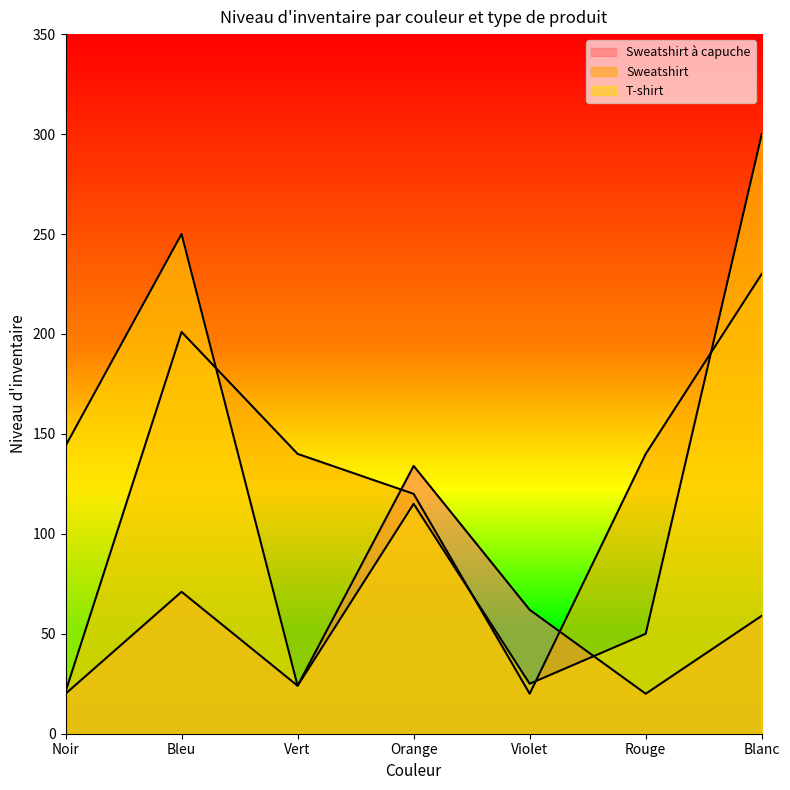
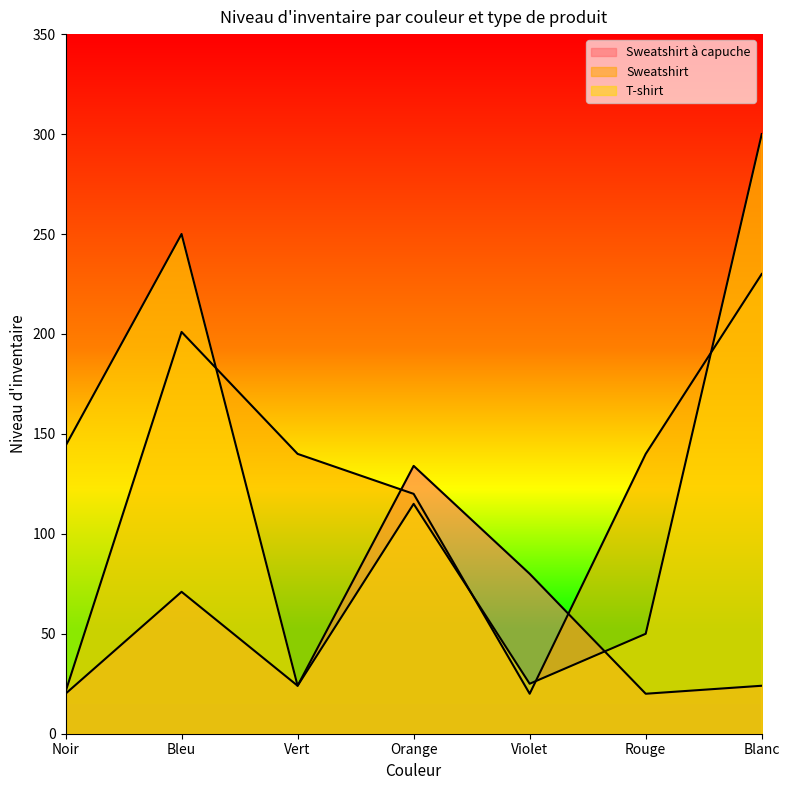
  {
    "Sweatshirt à capuche": {
      "Bleu": 71,
      "Orange": 134,
-     "Violet": 62,
+     "Violet": 80,
      "Rouge": 20,
-     "Blanc": 59
+     "Blanc": 24
    }
  }
